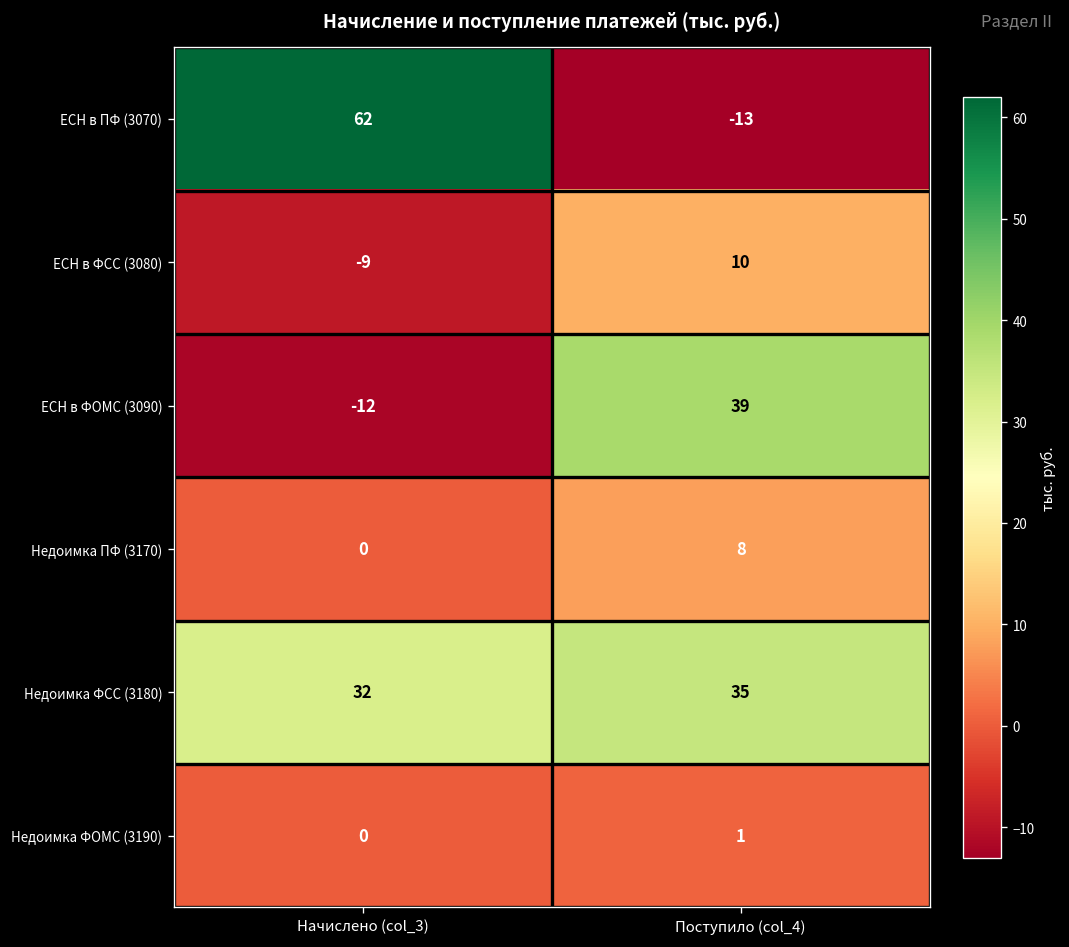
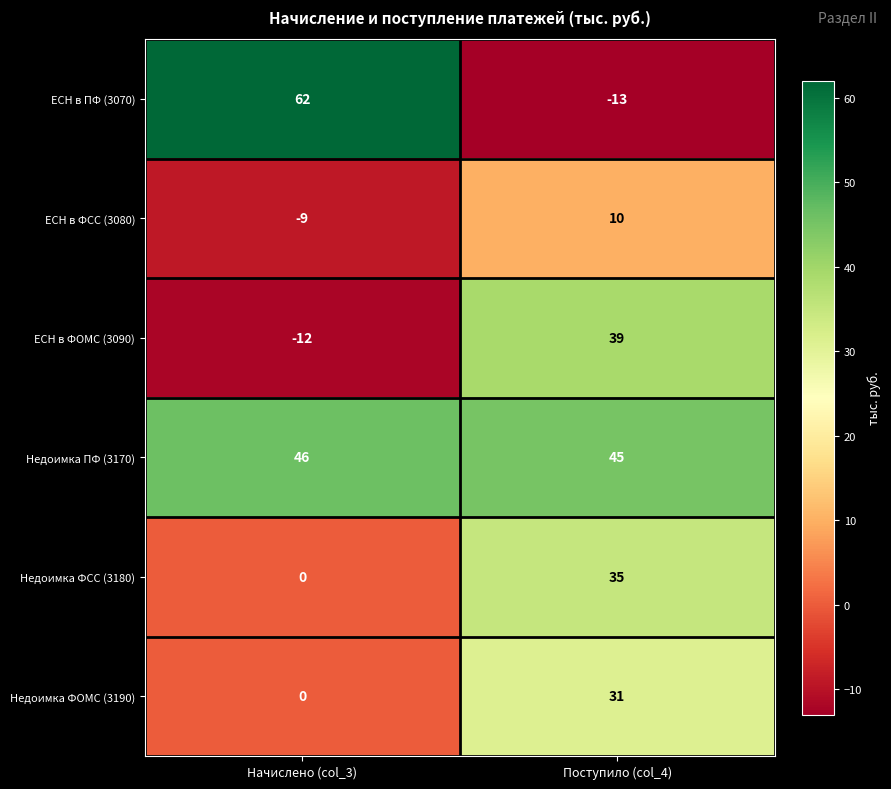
  {
    "ЕСН в ПФ (3070)": {
      "Начислено (col_3)": 62,
      "Поступило (col_4)": -13
    },
    "ЕСН в ФСС (3080)": {
      "Начислено (col_3)": -9,
      "Поступило (col_4)": 10
    },
    "ЕСН в ФОМС (3090)": {
      "Начислено (col_3)": -12,
      "Поступило (col_4)": 39
    },
    "Недоимка ПФ (3170)": {
-     "Начислено (col_3)": 0,
-     "Поступило (col_4)": 8
+     "Начислено (col_3)": 46,
+     "Поступило (col_4)": 45
    },
    "Недоимка ФСС (3180)": {
-     "Начислено (col_3)": 32,
+     "Начислено (col_3)": 0,
      "Поступило (col_4)": 35
    },
    "Недоимка ФОМС (3190)": {
      "Начислено (col_3)": 0,
-     "Поступило (col_4)": 1
+     "Поступило (col_4)": 31
    }
  }
